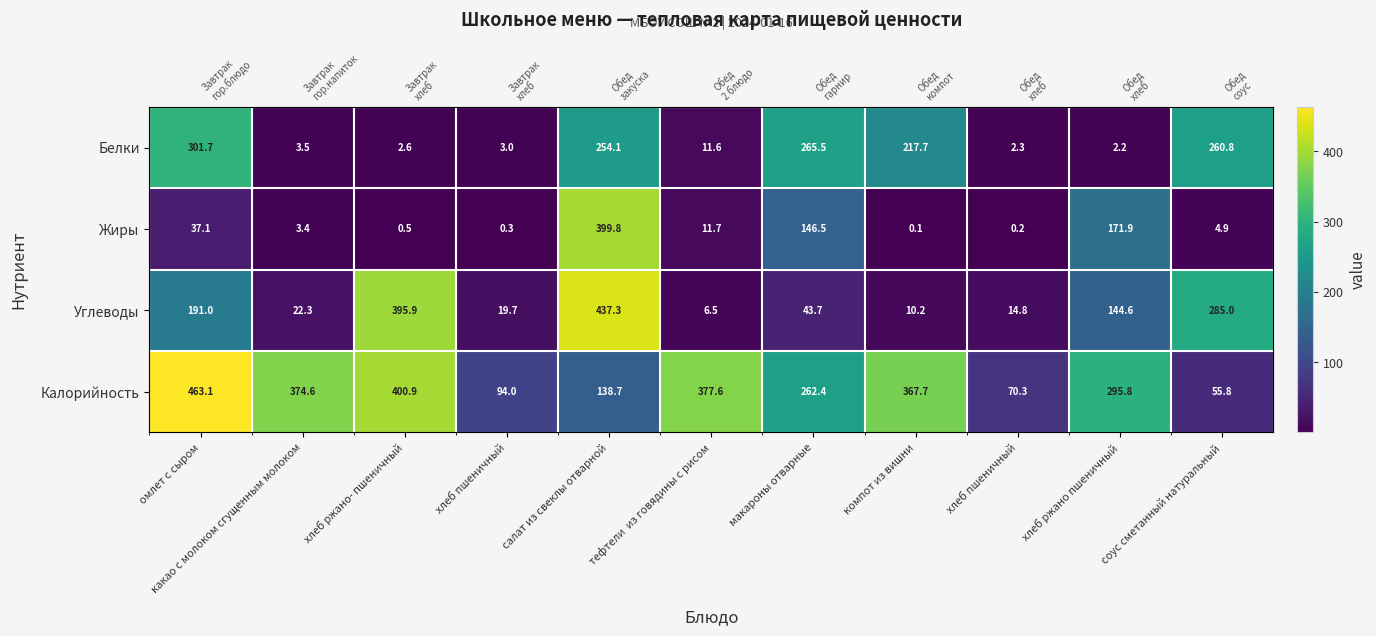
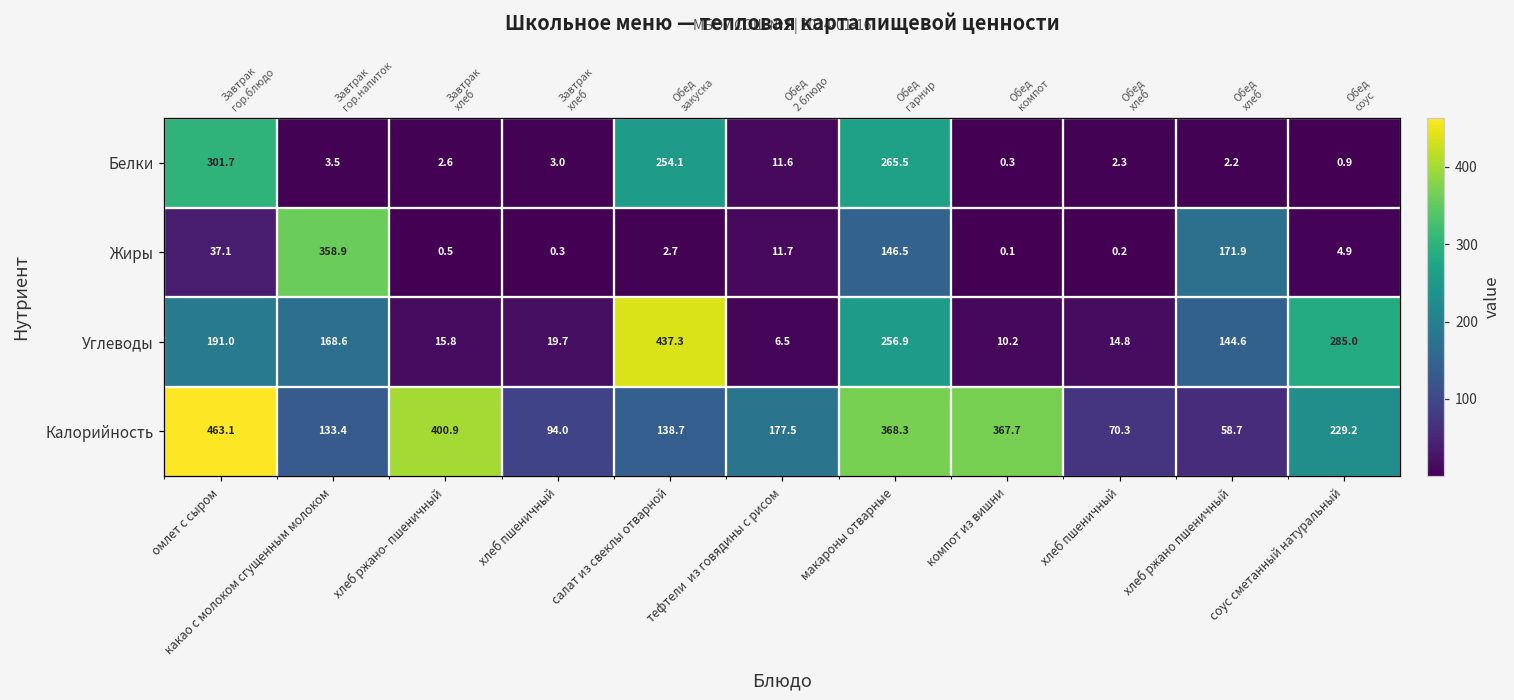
  {
    "Белки": {
      "омлет с сыром": 301.7,
      "какао с молоком сгущенным молоком": 3.5,
      "хлеб ржано- пшеничный": 2.6,
      "салат из свеклы отварной": 254.1,
      "тефтели из говядины с рисом": 11.6,
      "макароны отварные": 265.5,
-     "компот из вишни": 217.7,
+     "компот из вишни": 0.3,
      "хлеб ржано пшеничный": 2.2,
-     "соус сметанный натуральный": 260.8
+     "соус сметанный натуральный": 0.9
    },
    "Жиры": {
      "омлет с сыром": 37.1,
-     "какао с молоком сгущенным молоком": 3.4,
+     "какао с молоком сгущенным молоком": 358.9,
      "хлеб ржано- пшеничный": 0.5,
-     "салат из свеклы отварной": 399.8,
+     "салат из свеклы отварной": 2.7,
      "тефтели из говядины с рисом": 11.7,
      "макароны отварные": 146.5,
      "компот из вишни": 0.1,
      "хлеб ржано пшеничный": 171.9,
      "соус сметанный натуральный": 4.9
    },
    "Углеводы": {
      "омлет с сыром": 191.0,
-     "какао с молоком сгущенным молоком": 22.3,
-     "хлеб ржано- пшеничный": 395.9,
+     "какао с молоком сгущенным молоком": 168.6,
+     "хлеб ржано- пшеничный": 15.8,
      "салат из свеклы отварной": 437.3,
      "тефтели из говядины с рисом": 6.5,
-     "макароны отварные": 43.7,
+     "макароны отварные": 256.9,
      "компот из вишни": 10.2,
      "хлеб ржано пшеничный": 144.6,
      "соус сметанный натуральный": 285.0
    },
    "Калорийность": {
      "омлет с сыром": 463.1,
-     "какао с молоком сгущенным молоком": 374.6,
+     "какао с молоком сгущенным молоком": 133.4,
      "хлеб ржано- пшеничный": 400.9,
      "салат из свеклы отварной": 138.7,
-     "тефтели из говядины с рисом": 377.6,
-     "макароны отварные": 262.4,
+     "тефтели из говядины с рисом": 177.5,
+     "макароны отварные": 368.3,
      "компот из вишни": 367.7,
-     "хлеб ржано пшеничный": 295.8,
-     "соус сметанный натуральный": 55.8
+     "хлеб ржано пшеничный": 58.7,
+     "соус сметанный натуральный": 229.2
    }
  }
